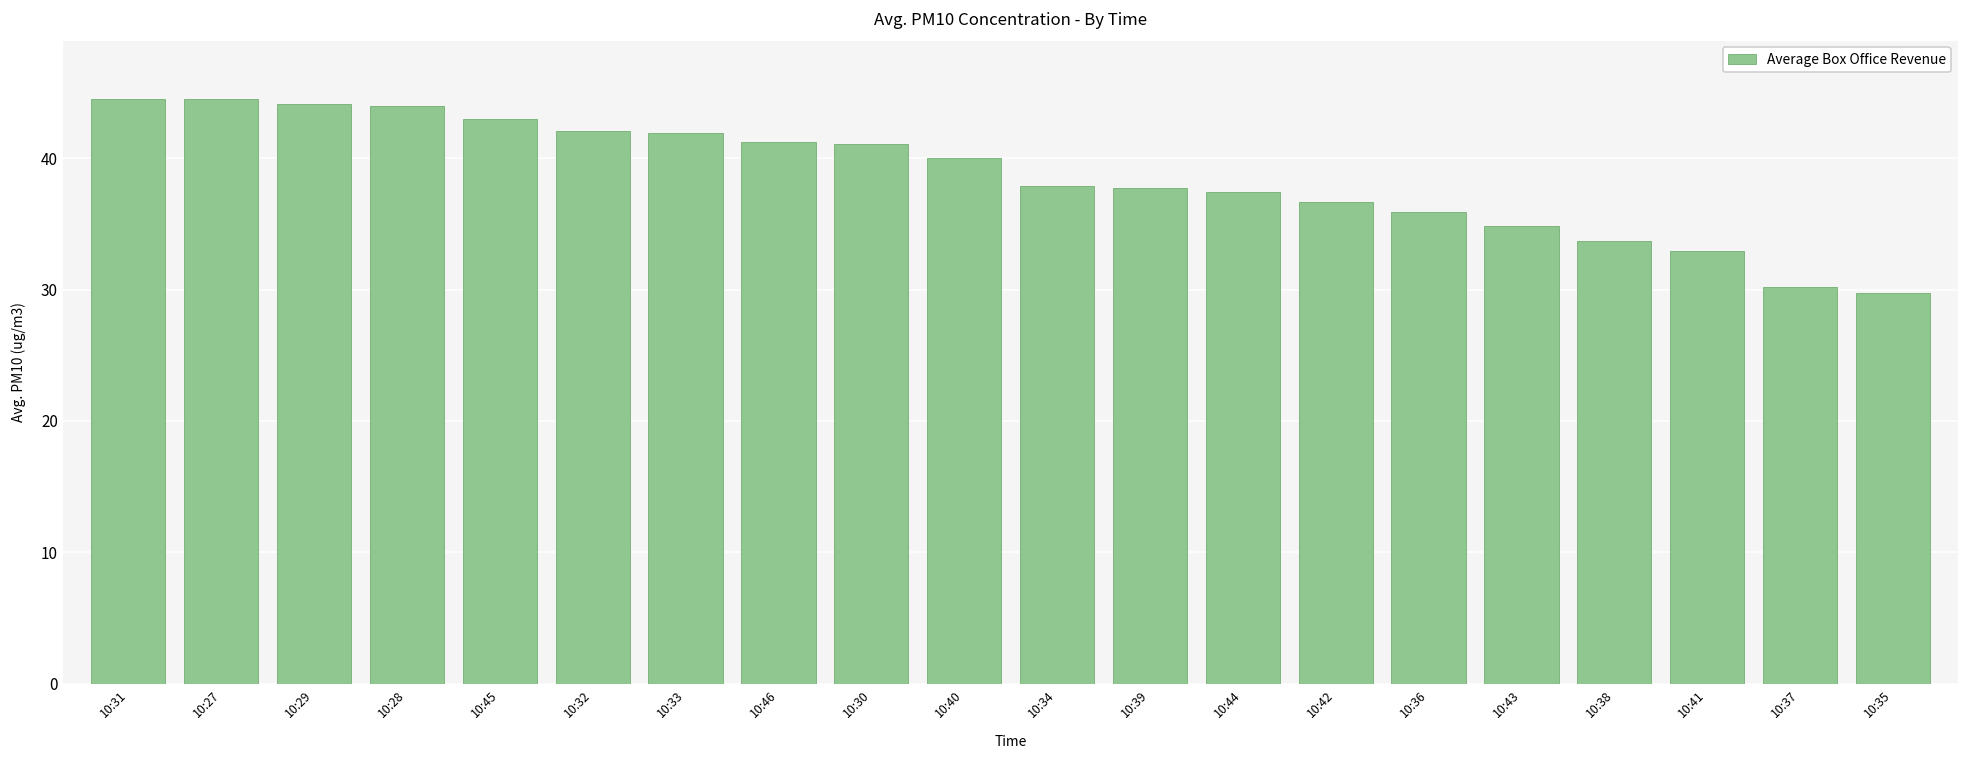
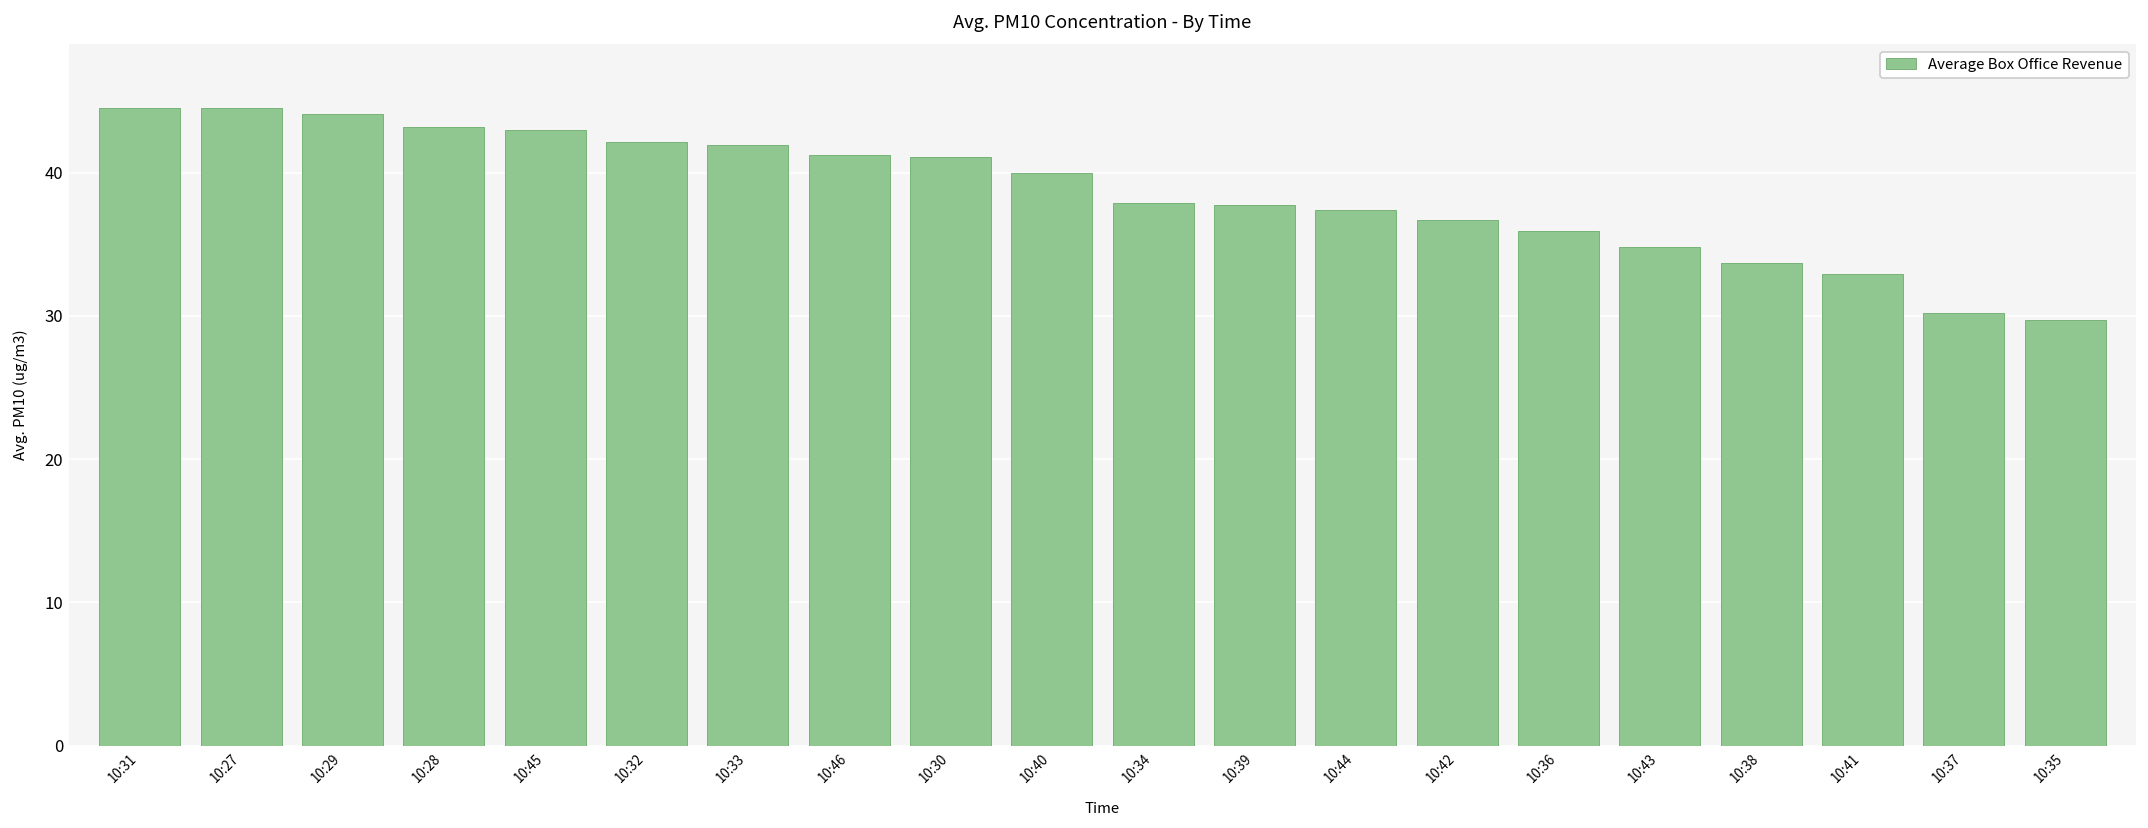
  {
    "10:31": 44.5,
    "10:27": 44.5,
    "10:29": 44.1,
-   "10:28": 44.0,
+   "10:28": 43.2,
    "10:45": 43.0,
    "10:32": 42.1,
    "10:33": 41.9,
    "10:46": 41.2,
    "10:30": 41.1,
    "10:40": 40.0,
    "10:34": 37.9,
    "10:39": 37.7,
    "10:44": 37.4,
    "10:42": 36.7,
    "10:36": 35.9,
    "10:43": 34.8,
    "10:38": 33.7,
    "10:41": 32.9,
    "10:37": 30.2,
    "10:35": 29.7
  }
